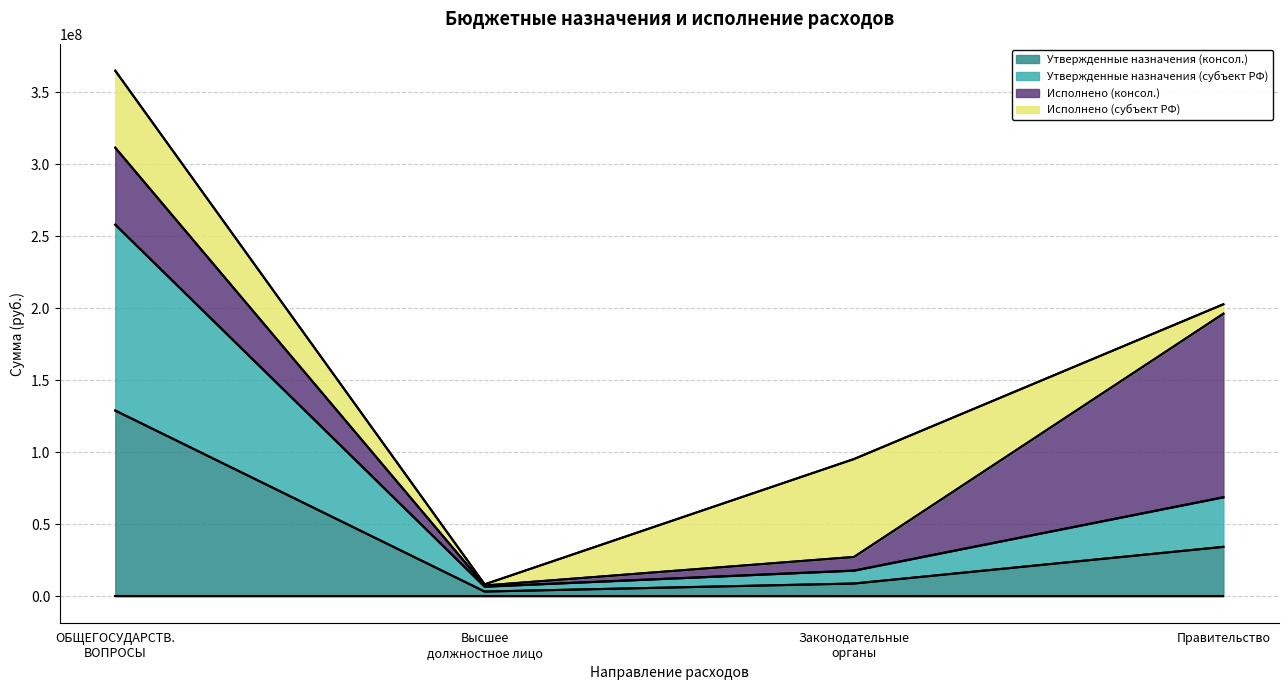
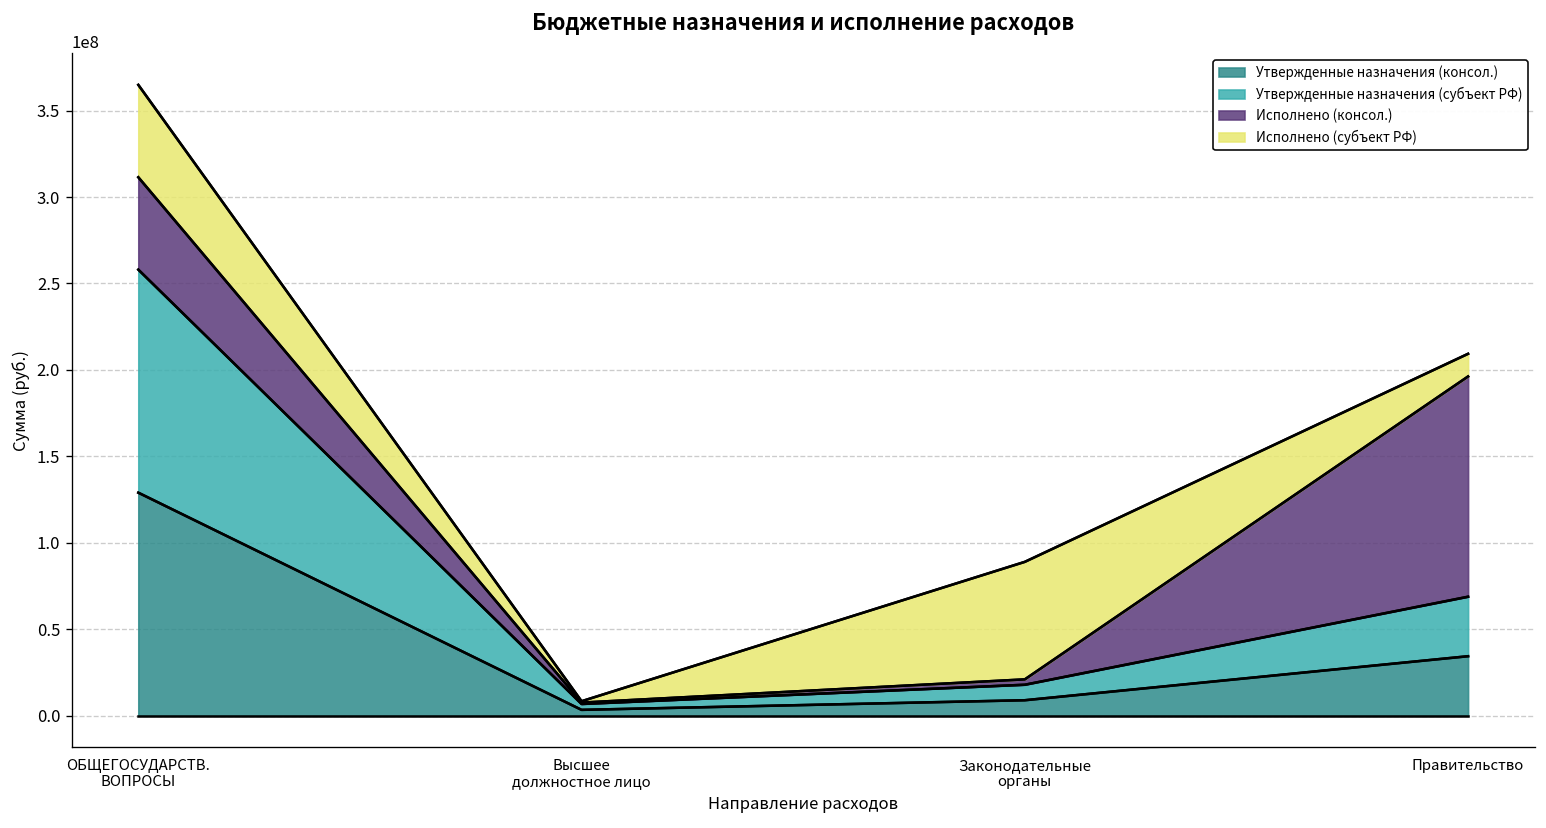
  {
    "Исполнено (консол.)": {
      "ОБЩЕГОСУДАРСТВ. ВОПРОСЫ": 53000000,
-     "Законодательные органы": 9000000,
+     "Законодательные органы": 3000000,
      "Правительство": 127000000
    },
    "Исполнено (субъект РФ)": {
      "ОБЩЕГОСУДАРСТВ. ВОПРОСЫ": 53000000,
      "Законодательные органы": 68000000,
-     "Правительство": 7000000
+     "Правительство": 13000000
    }
  }
